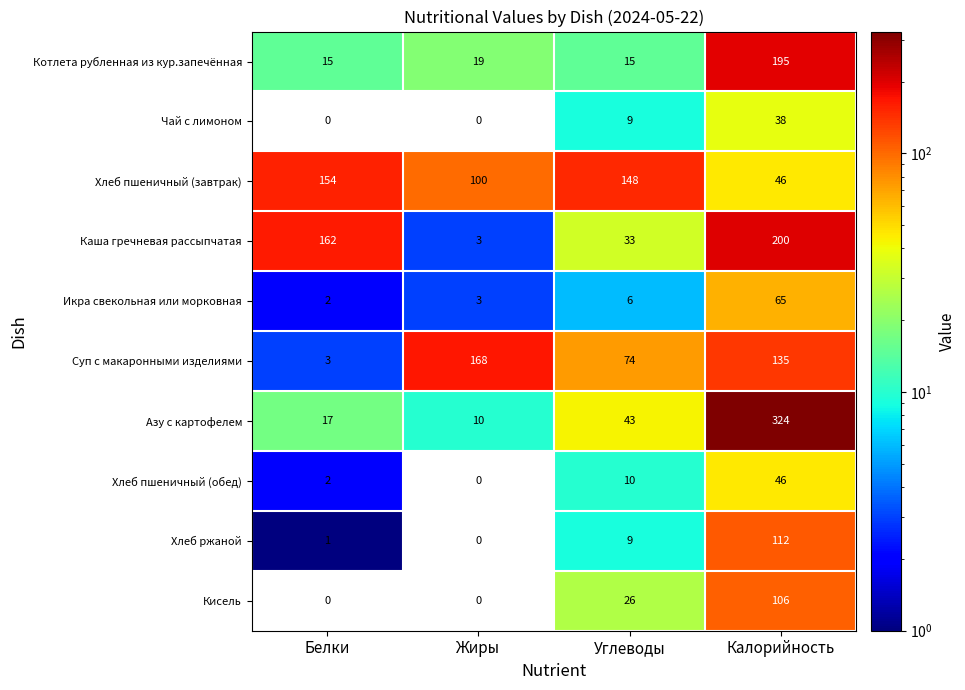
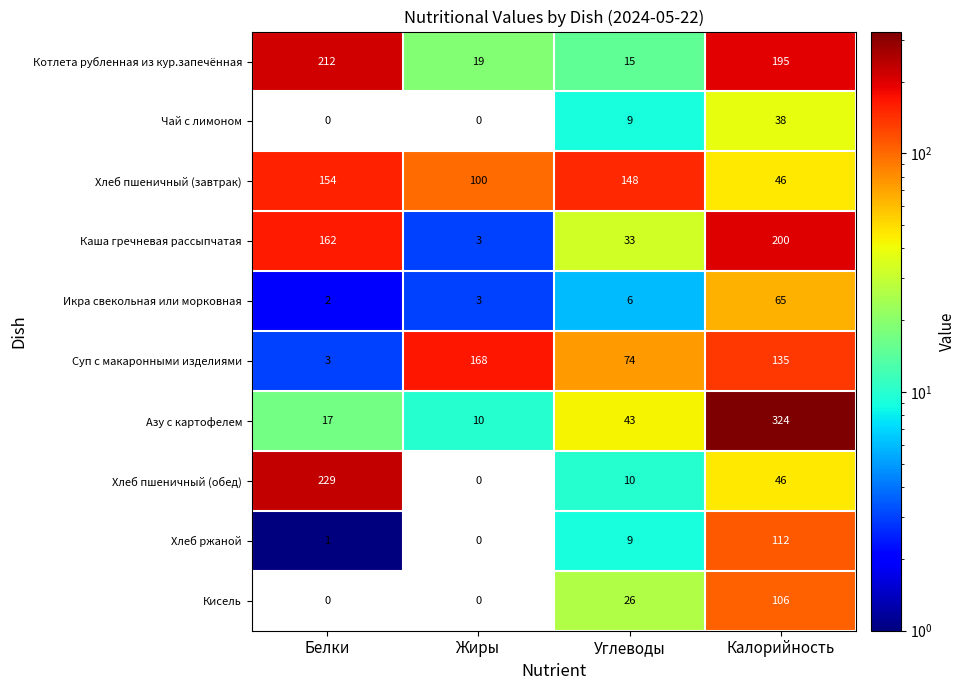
  {
    "Котлета рубленная из кур.запечённая": {
-     "Белки": 15,
+     "Белки": 212,
      "Жиры": 19,
      "Углеводы": 15,
      "Калорийность": 195
    },
    "Чай с лимоном": {
      "Белки": 0,
      "Жиры": 0,
      "Углеводы": 9,
      "Калорийность": 38
    },
    "Хлеб пшеничный (завтрак)": {
      "Белки": 154,
      "Жиры": 100,
      "Углеводы": 148,
      "Калорийность": 46
    },
    "Каша гречневая рассыпчатая": {
      "Белки": 162,
      "Жиры": 3,
      "Углеводы": 33,
      "Калорийность": 200
    },
    "Икра свекольная или морковная": {
      "Белки": 2,
      "Жиры": 3,
      "Углеводы": 6,
      "Калорийность": 65
    },
    "Суп с макаронными изделиями": {
      "Белки": 3,
      "Жиры": 168,
      "Углеводы": 74,
      "Калорийность": 135
    },
    "Азу с картофелем": {
      "Белки": 17,
      "Жиры": 10,
      "Углеводы": 43,
      "Калорийность": 324
    },
    "Хлеб пшеничный (обед)": {
-     "Белки": 2,
+     "Белки": 229,
      "Жиры": 0,
      "Углеводы": 10,
      "Калорийность": 46
    },
    "Хлеб ржаной": {
      "Белки": 1,
      "Жиры": 0,
      "Углеводы": 9,
      "Калорийность": 112
    },
    "Кисель": {
      "Белки": 0,
      "Жиры": 0,
      "Углеводы": 26,
      "Калорийность": 106
    }
  }
